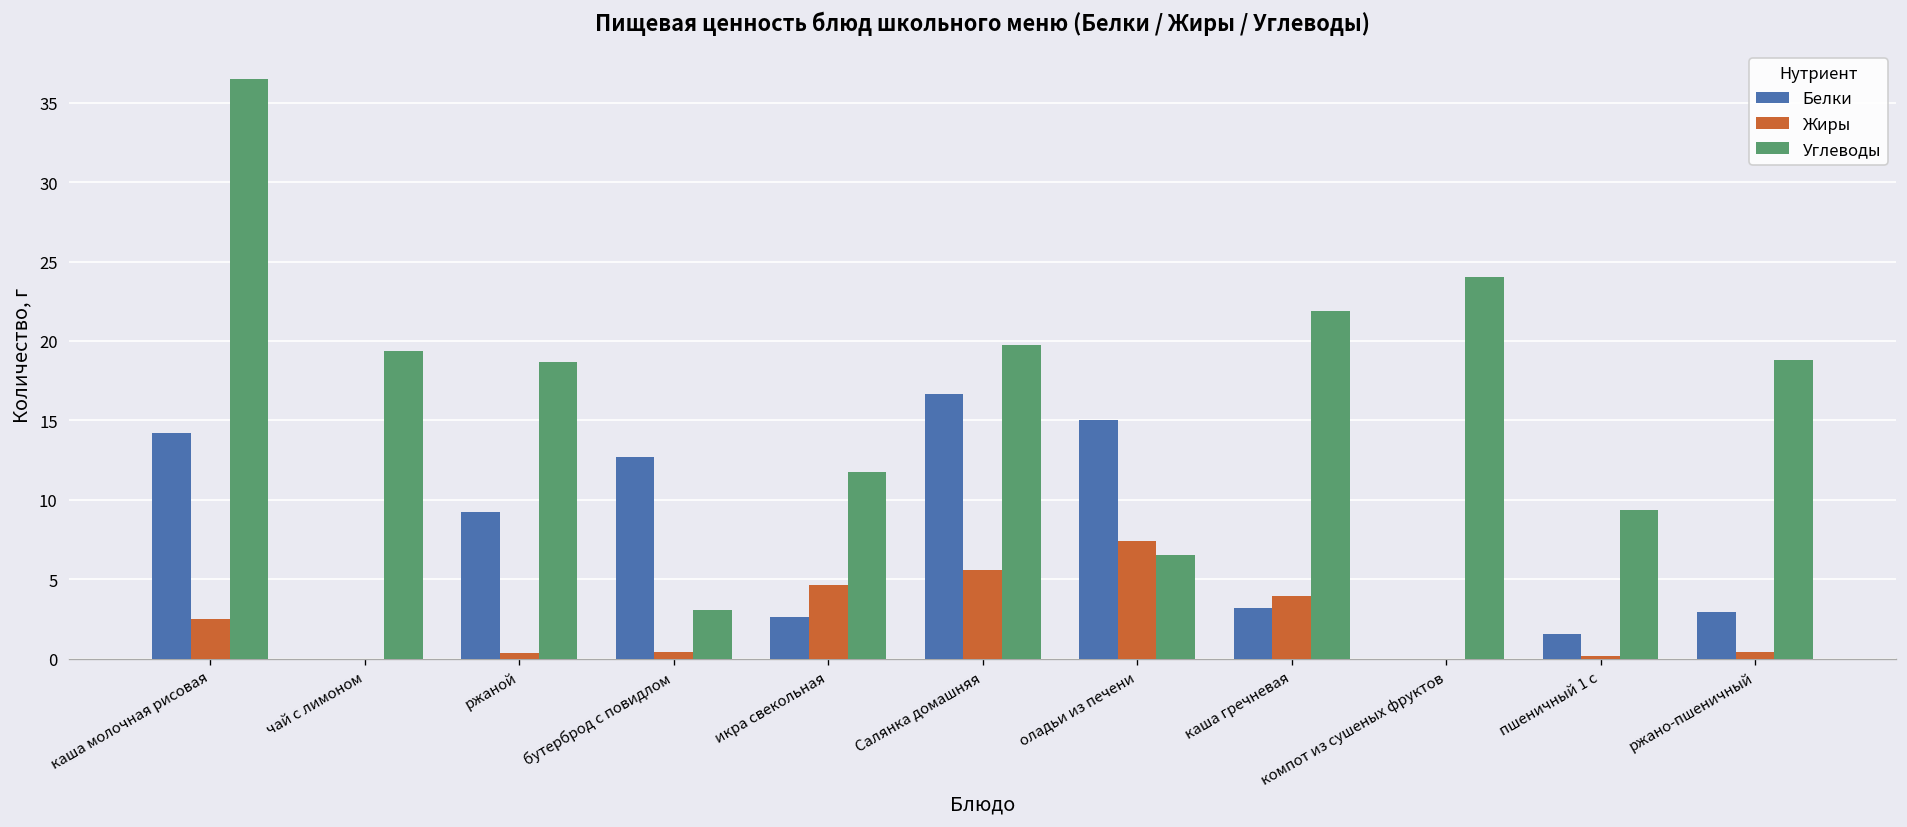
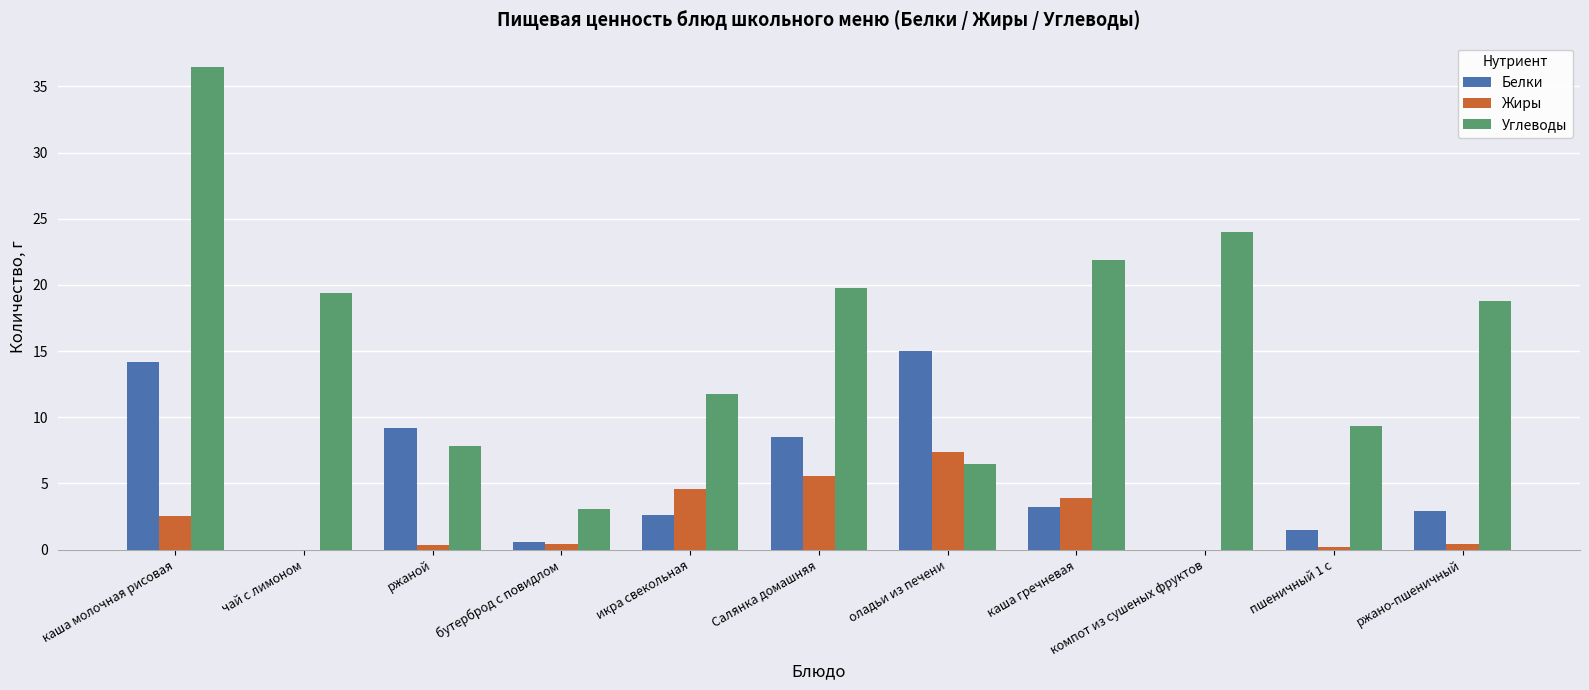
  {
    "Белки": {
      "каша молочная рисовая": 14.2,
      "чай с лимоном": 0.0,
      "ржаной": 9.2,
-     "бутерброд с повидлом": 12.7,
+     "бутерброд с повидлом": 0.6,
      "икра свекольная": 2.6,
-     "Салянка домашняя": 16.7,
+     "Салянка домашняя": 8.5,
      "оладьи из печени": 15.0,
      "каша гречневая": 3.2,
      "компот из сушеных фруктов": 0.0,
      "пшеничный 1 с": 1.5,
      "ржано-пшеничный": 2.9
    },
    "Жиры": {
      "каша молочная рисовая": 2.5,
      "чай с лимоном": 0.0,
      "ржаной": 0.4,
      "бутерброд с повидлом": 0.4,
      "икра свекольная": 4.6,
      "Салянка домашняя": 5.6,
      "оладьи из печени": 7.4,
      "каша гречневая": 3.9,
      "компот из сушеных фруктов": 0.0,
      "ржано-пшеничный": 0.4
    },
    "Углеводы": {
      "каша молочная рисовая": 36.5,
      "чай с лимоном": 19.4,
-     "ржаной": 18.7,
+     "ржаной": 7.8,
      "бутерброд с повидлом": 3.0,
      "икра свекольная": 11.7,
      "Салянка домашняя": 19.8,
      "оладьи из печени": 6.5,
      "каша гречневая": 21.9,
      "компот из сушеных фруктов": 24.0,
      "пшеничный 1 с": 9.3,
      "ржано-пшеничный": 18.8
    }
  }
